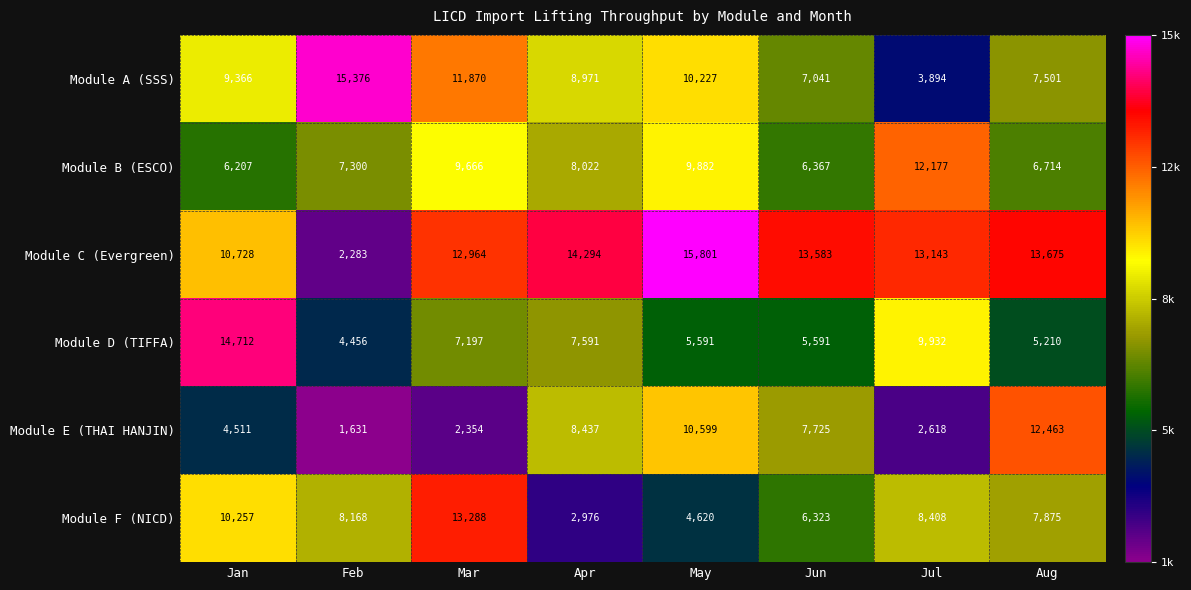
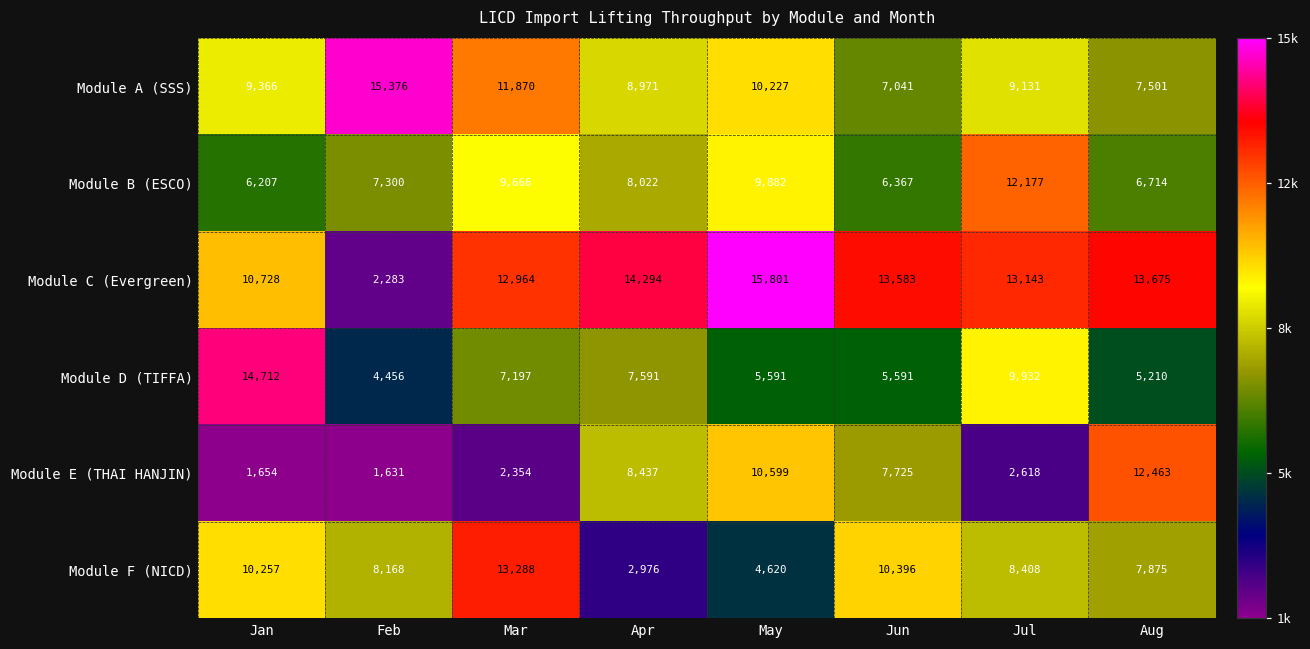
  {
    "Module A (SSS)": {
      "Jan": "9,366",
      "Feb": "15,376",
      "Mar": "11,870",
      "Apr": "8,971",
      "May": "10,227",
      "Jun": "7,041",
-     "Jul": "3,894",
+     "Jul": "9,131",
      "Aug": "7,501"
    },
    "Module B (ESCO)": {
      "Jan": "6,207",
      "Feb": "7,300",
      "Mar": "9,666",
      "Apr": "8,022",
      "May": "9,882",
      "Jun": "6,367",
      "Jul": "12,177",
      "Aug": "6,714"
    },
    "Module C (Evergreen)": {
      "Jan": "10,728",
      "Feb": "2,283",
      "Mar": "12,964",
      "Apr": "14,294",
      "May": "15,801",
      "Jun": "13,583",
      "Jul": "13,143",
      "Aug": "13,675"
    },
    "Module D (TIFFA)": {
      "Jan": "14,712",
      "Feb": "4,456",
      "Mar": "7,197",
      "Apr": "7,591",
      "May": "5,591",
      "Jun": "5,591",
      "Jul": "9,932",
      "Aug": "5,210"
    },
    "Module E (THAI HANJIN)": {
-     "Jan": "4,511",
+     "Jan": "1,654",
      "Feb": "1,631",
      "Mar": "2,354",
      "Apr": "8,437",
      "May": "10,599",
      "Jun": "7,725",
      "Jul": "2,618",
      "Aug": "12,463"
    },
    "Module F (NICD)": {
      "Jan": "10,257",
      "Feb": "8,168",
      "Mar": "13,288",
      "Apr": "2,976",
      "May": "4,620",
-     "Jun": "6,323",
+     "Jun": "10,396",
      "Jul": "8,408",
      "Aug": "7,875"
    }
  }
